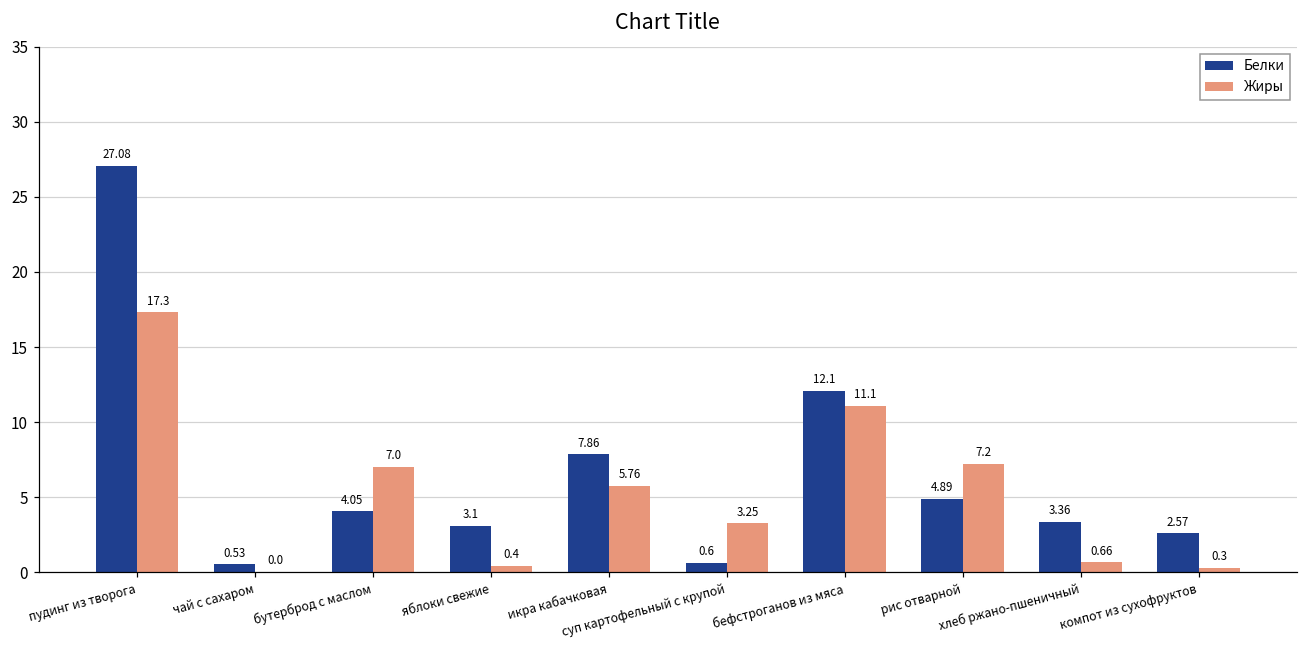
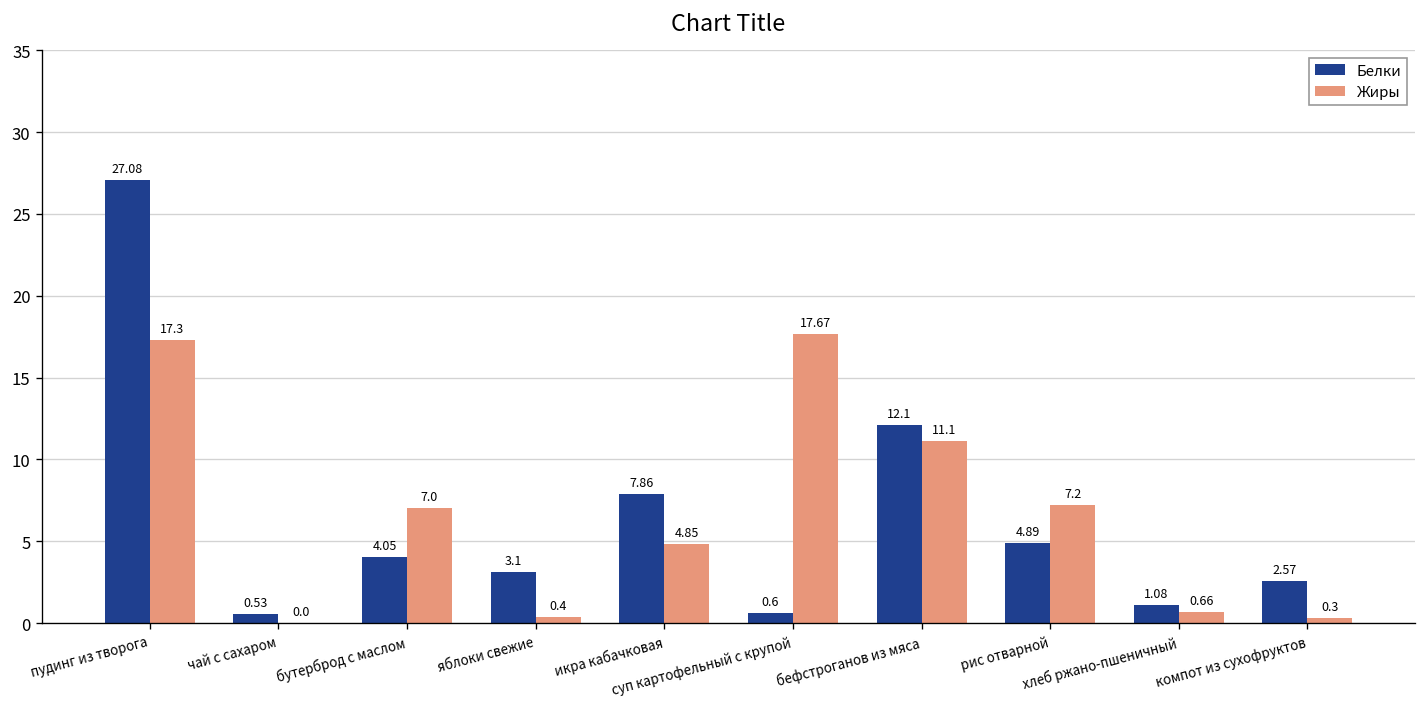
  {
    "Белки": {
      "пудинг из творога": 27.08,
      "чай с сахаром": 0.53,
      "бутерброд с маслом": 4.05,
      "яблоки свежие": 3.1,
      "икра кабачковая": 7.86,
      "суп картофельный с крупой": 0.6,
      "бефстроганов из мяса": 12.1,
      "рис отварной": 4.89,
-     "хлеб ржано-пшеничный": 3.36,
+     "хлеб ржано-пшеничный": 1.08,
      "компот из сухофруктов": 2.57
    },
    "Жиры": {
      "пудинг из творога": 17.3,
      "чай с сахаром": 0.0,
      "бутерброд с маслом": 7.0,
      "яблоки свежие": 0.4,
-     "икра кабачковая": 5.76,
-     "суп картофельный с крупой": 3.25,
+     "икра кабачковая": 4.85,
+     "суп картофельный с крупой": 17.67,
      "бефстроганов из мяса": 11.1,
      "рис отварной": 7.2,
      "хлеб ржано-пшеничный": 0.66,
      "компот из сухофруктов": 0.3
    }
  }
